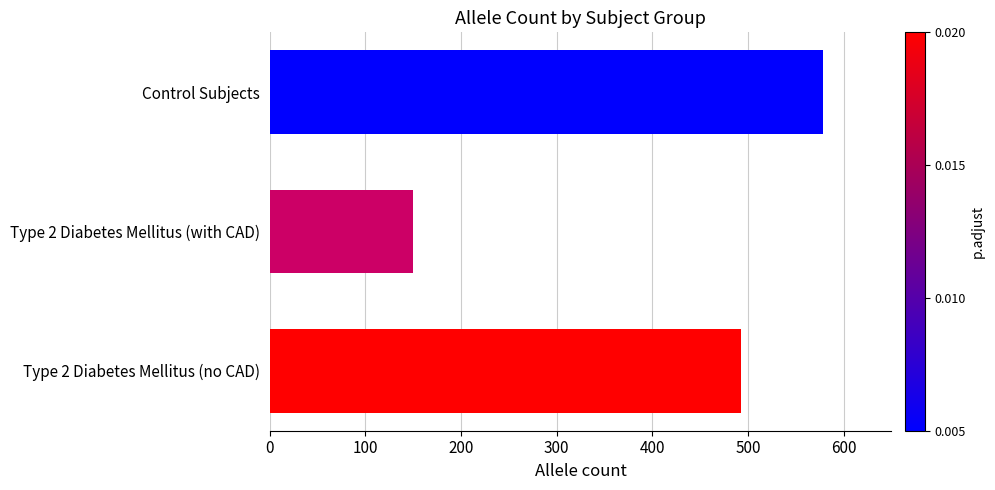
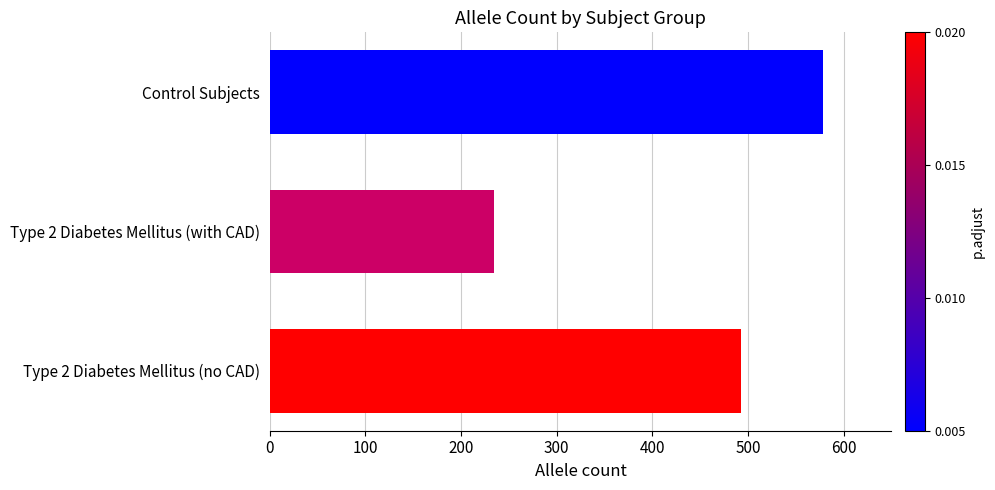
  {
    "Control Subjects": 580,
-   "Type 2 Diabetes Mellitus (with CAD)": 150,
+   "Type 2 Diabetes Mellitus (with CAD)": 240,
    "Type 2 Diabetes Mellitus (no CAD)": 490
  }
